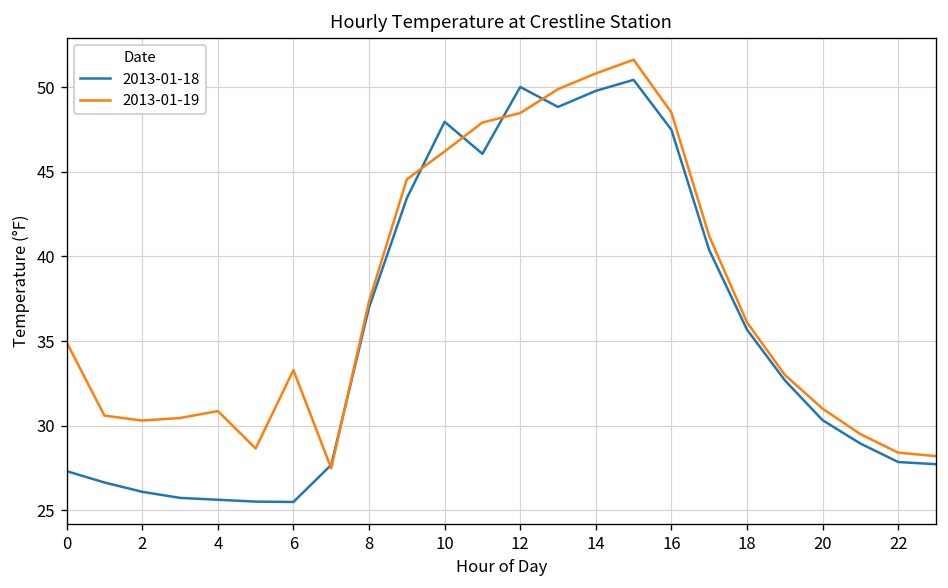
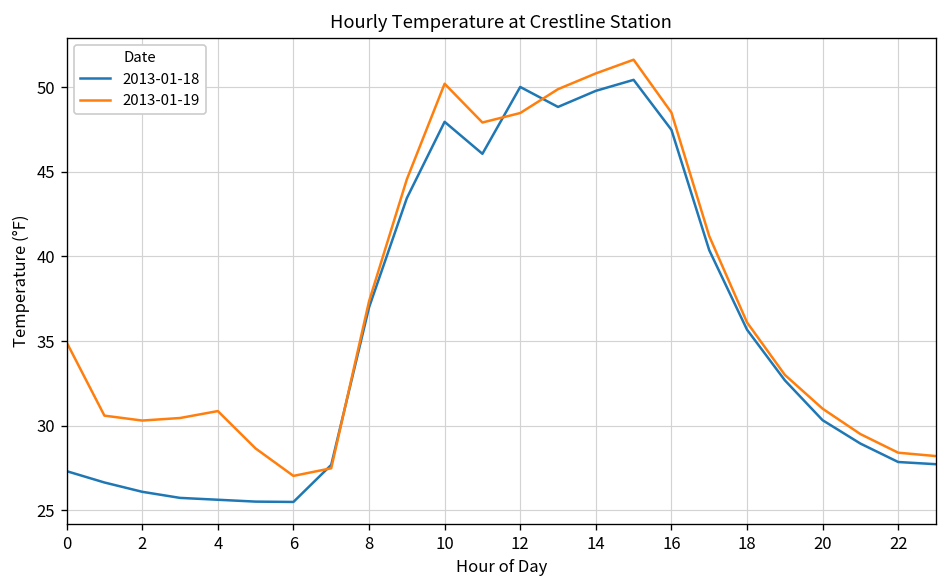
  {
    "2013-01-18": {
      "0": 27.3,
      "2": 26.1,
      "4": 25.6,
      "6": 25.5,
      "8": 37.0,
      "10": 48.0,
      "12": 50.0,
      "14": 49.8,
      "16": 47.5,
      "18": 35.7,
      "20": 30.3,
      "22": 27.9
    },
    "2013-01-19": {
      "0": 34.9,
      "2": 30.3,
      "4": 30.9,
-     "6": 33.3,
+     "6": 27.0,
      "8": 37.3,
-     "10": 46.2,
+     "10": 50.2,
      "12": 48.5,
      "14": 50.8,
      "16": 48.5,
      "18": 36.1,
      "20": 31.0,
      "22": 28.4
    }
  }
